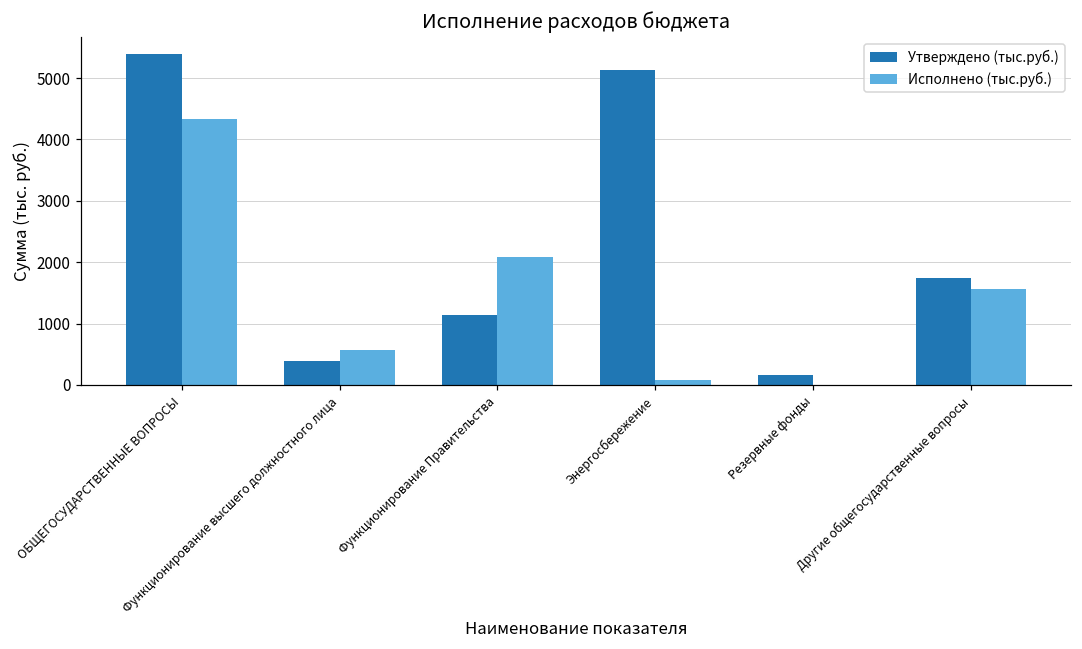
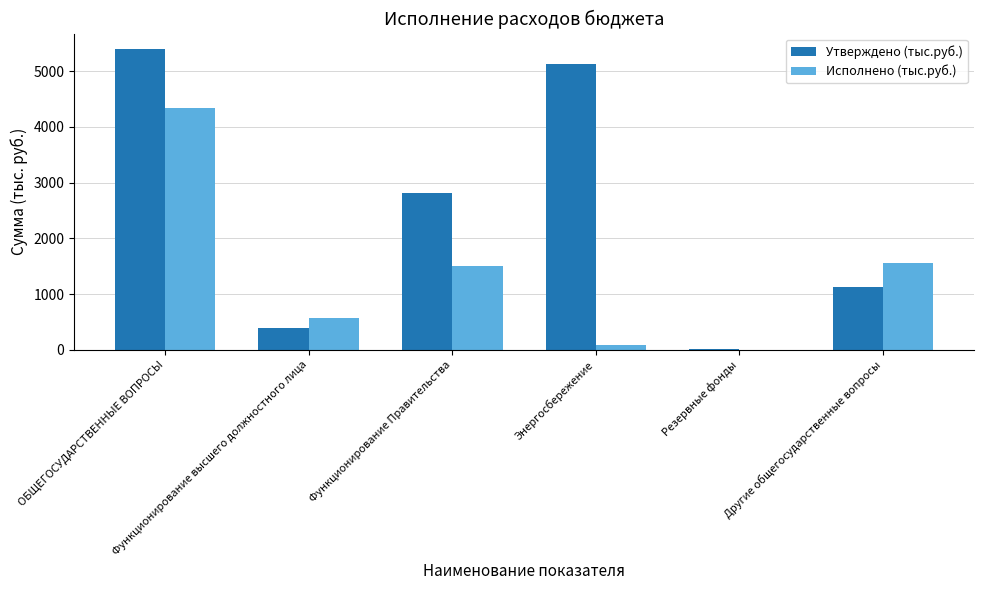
  {
    "Утверждено (тыс.руб.)": {
      "ОБЩЕГОСУДАРСТВЕННЫЕ ВОПРОСЫ": 5400,
      "Функционирование высшего должностного лица": 400,
-     "Функционирование Правительства": 1100,
+     "Функционирование Правительства": 2800,
      "Энергосбережение": 5100,
-     "Резервные фонды": 200,
-     "Другие общегосударственные вопросы": 1700
+     "Резервные фонды": 0,
+     "Другие общегосударственные вопросы": 1100
    },
    "Исполнено (тыс.руб.)": {
      "ОБЩЕГОСУДАРСТВЕННЫЕ ВОПРОСЫ": 4300,
      "Функционирование высшего должностного лица": 600,
-     "Функционирование Правительства": 2100,
+     "Функционирование Правительства": 1500,
      "Энергосбережение": 100,
      "Резервные фонды": 0,
      "Другие общегосударственные вопросы": 1600
    }
  }
